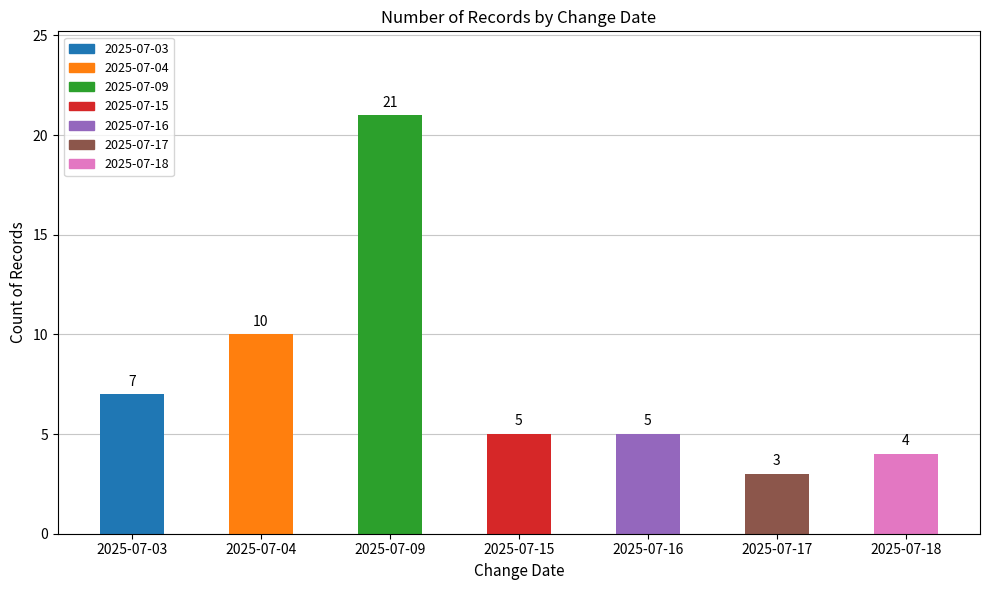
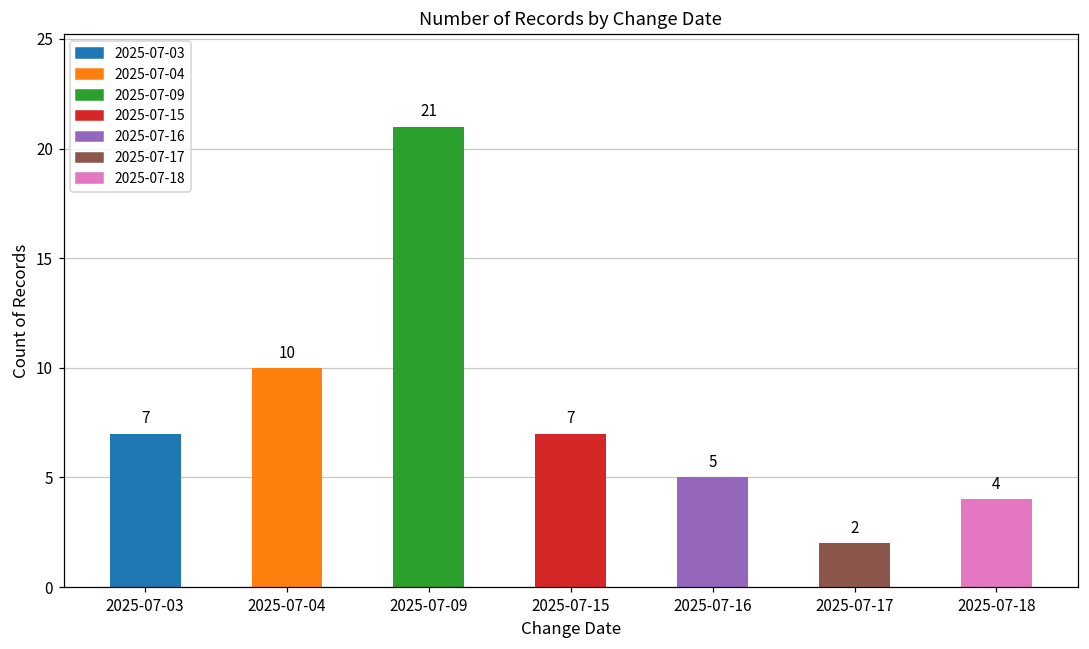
  {
    "2025-07-03": 7,
    "2025-07-04": 10,
    "2025-07-09": 21,
-   "2025-07-15": 5,
+   "2025-07-15": 7,
    "2025-07-16": 5,
-   "2025-07-17": 3,
+   "2025-07-17": 2,
    "2025-07-18": 4
  }
